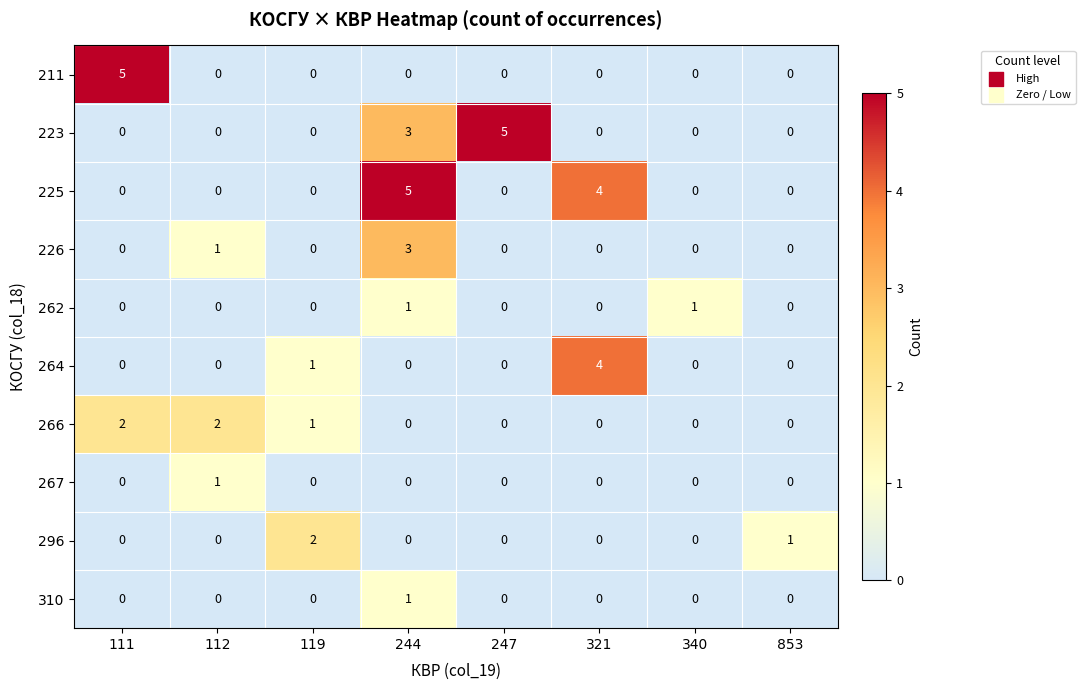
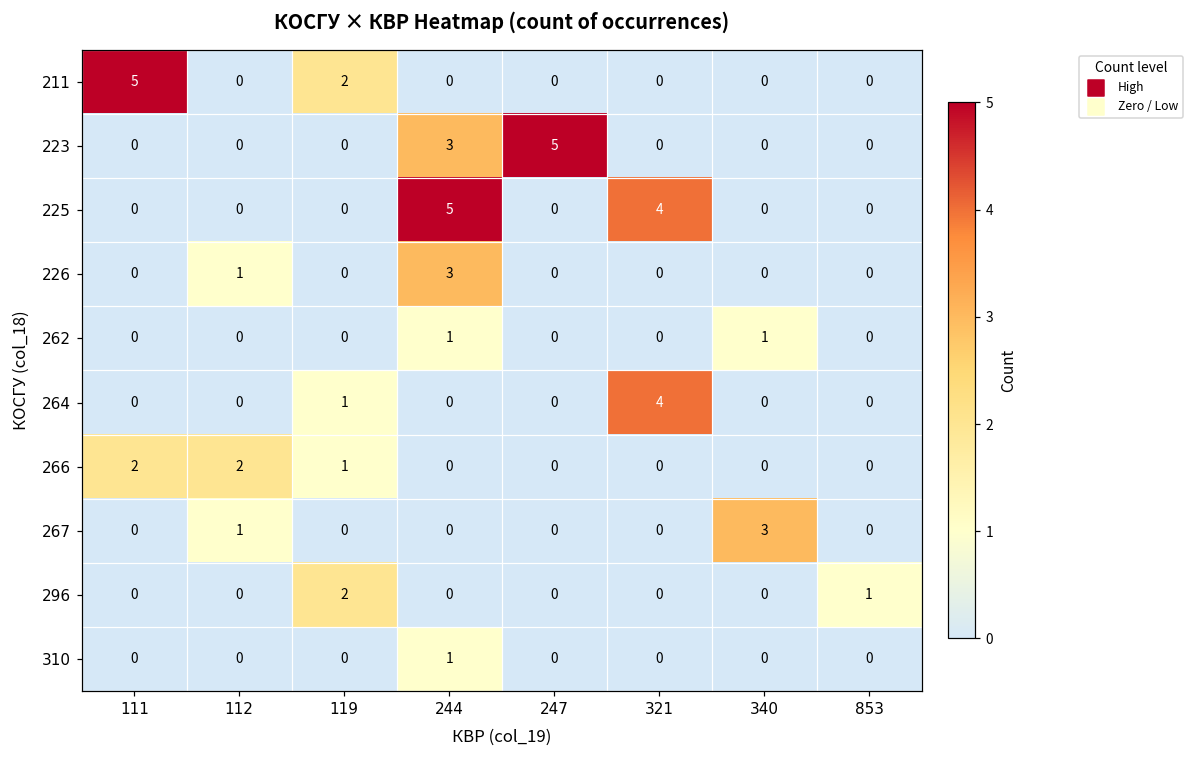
  {
    "211": {
      "111": 5,
      "112": 0,
-     "119": 0,
+     "119": 2,
      "244": 0,
      "247": 0,
      "321": 0,
      "340": 0,
      "853": 0
    },
    "223": {
      "111": 0,
      "112": 0,
      "119": 0,
      "244": 3,
      "247": 5,
      "321": 0,
      "340": 0,
      "853": 0
    },
    "225": {
      "111": 0,
      "112": 0,
      "119": 0,
      "244": 5,
      "247": 0,
      "321": 4,
      "340": 0,
      "853": 0
    },
    "226": {
      "111": 0,
      "112": 1,
      "119": 0,
      "244": 3,
      "247": 0,
      "321": 0,
      "340": 0,
      "853": 0
    },
    "262": {
      "111": 0,
      "112": 0,
      "119": 0,
      "244": 1,
      "247": 0,
      "321": 0,
      "340": 1,
      "853": 0
    },
    "264": {
      "111": 0,
      "112": 0,
      "119": 1,
      "244": 0,
      "247": 0,
      "321": 4,
      "340": 0,
      "853": 0
    },
    "266": {
      "111": 2,
      "112": 2,
      "119": 1,
      "244": 0,
      "247": 0,
      "321": 0,
      "340": 0,
      "853": 0
    },
    "267": {
      "111": 0,
      "112": 1,
      "119": 0,
      "244": 0,
      "247": 0,
      "321": 0,
-     "340": 0,
+     "340": 3,
      "853": 0
    },
    "296": {
      "111": 0,
      "112": 0,
      "119": 2,
      "244": 0,
      "247": 0,
      "321": 0,
      "340": 0,
      "853": 1
    },
    "310": {
      "111": 0,
      "112": 0,
      "119": 0,
      "244": 1,
      "247": 0,
      "321": 0,
      "340": 0,
      "853": 0
    }
  }
